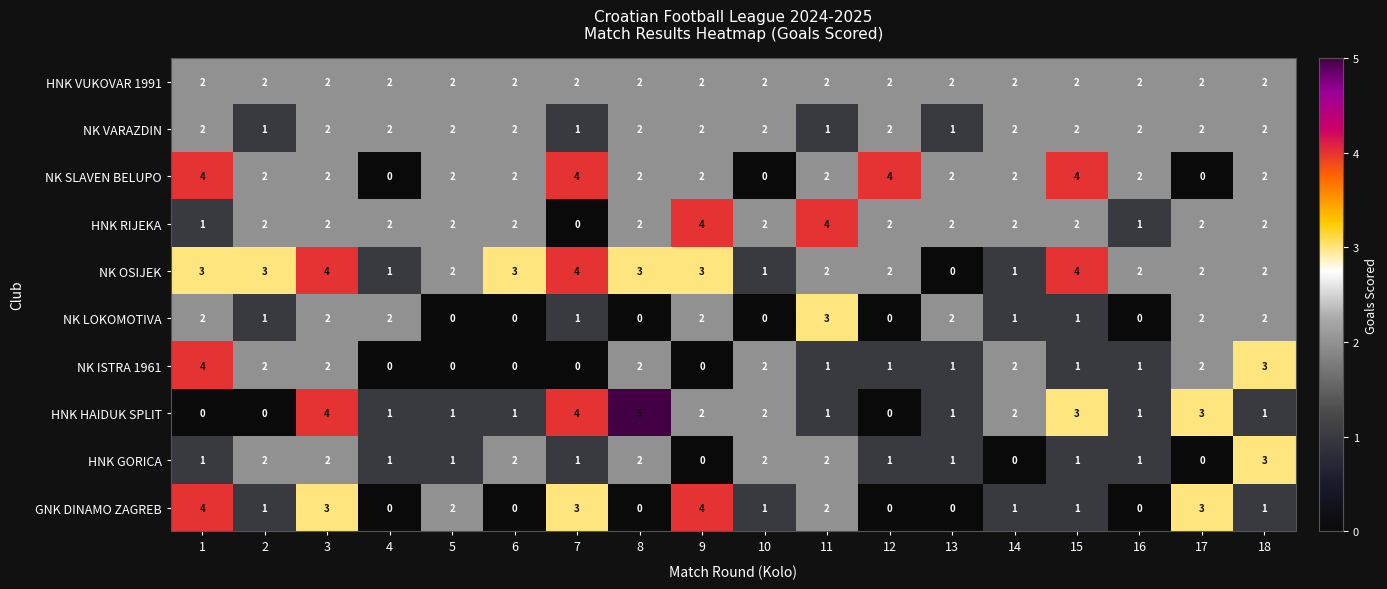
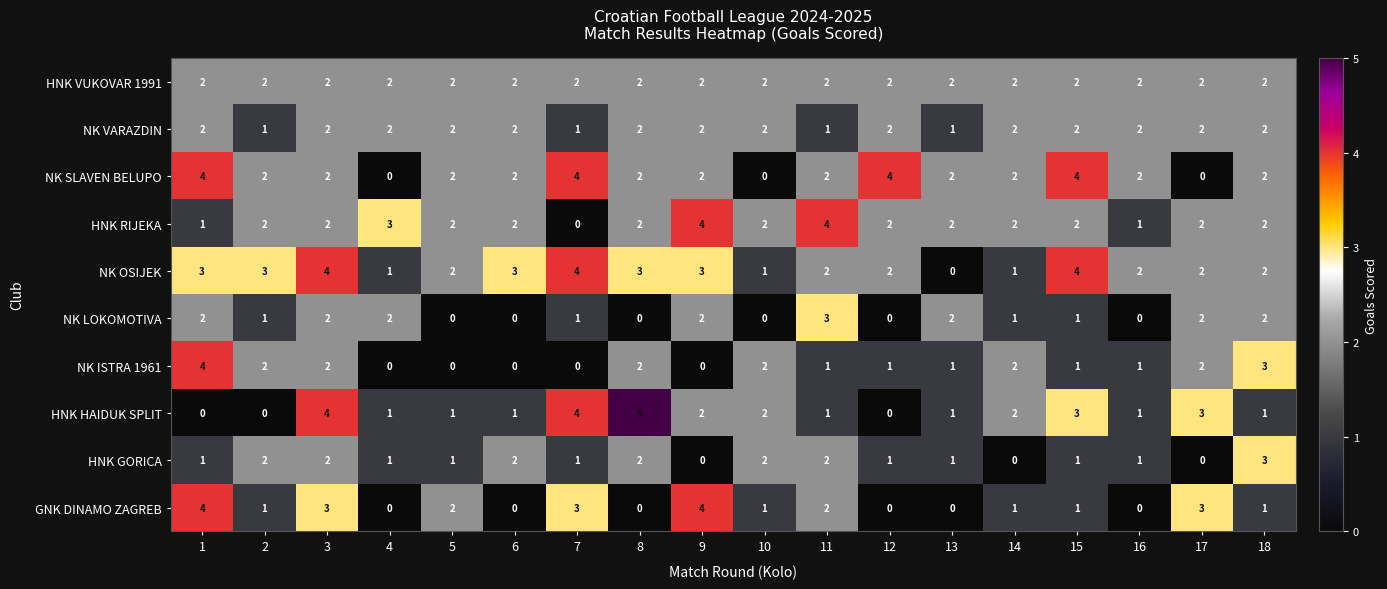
  {
    "HNK VUKOVAR 1991": {
      "1": 2,
      "2": 2,
      "3": 2,
      "4": 2,
      "5": 2,
      "6": 2,
      "7": 2,
      "8": 2,
      "9": 2,
      "10": 2,
      "11": 2,
      "12": 2,
      "13": 2,
      "14": 2,
      "15": 2,
      "16": 2,
      "17": 2,
      "18": 2
    },
    "NK VARAZDIN": {
      "1": 2,
      "2": 1,
      "3": 2,
      "4": 2,
      "5": 2,
      "6": 2,
      "7": 1,
      "8": 2,
      "9": 2,
      "10": 2,
      "11": 1,
      "12": 2,
      "13": 1,
      "14": 2,
      "15": 2,
      "16": 2,
      "17": 2,
      "18": 2
    },
    "NK SLAVEN BELUPO": {
      "1": 4,
      "2": 2,
      "3": 2,
      "4": 0,
      "5": 2,
      "6": 2,
      "7": 4,
      "8": 2,
      "9": 2,
      "10": 0,
      "11": 2,
      "12": 4,
      "13": 2,
      "14": 2,
      "15": 4,
      "16": 2,
      "17": 0,
      "18": 2
    },
    "HNK RIJEKA": {
      "1": 1,
      "2": 2,
      "3": 2,
-     "4": 2,
+     "4": 3,
      "5": 2,
      "6": 2,
      "7": 0,
      "8": 2,
      "9": 4,
      "10": 2,
      "11": 4,
      "12": 2,
      "13": 2,
      "14": 2,
      "15": 2,
      "16": 1,
      "17": 2,
      "18": 2
    },
    "NK OSIJEK": {
      "1": 3,
      "2": 3,
      "3": 4,
      "4": 1,
      "5": 2,
      "6": 3,
      "7": 4,
      "8": 3,
      "9": 3,
      "10": 1,
      "11": 2,
      "12": 2,
      "13": 0,
      "14": 1,
      "15": 4,
      "16": 2,
      "17": 2,
      "18": 2
    },
    "NK LOKOMOTIVA": {
      "1": 2,
      "2": 1,
      "3": 2,
      "4": 2,
      "5": 0,
      "6": 0,
      "7": 1,
      "8": 0,
      "9": 2,
      "10": 0,
      "11": 3,
      "12": 0,
      "13": 2,
      "14": 1,
      "15": 1,
      "16": 0,
      "17": 2,
      "18": 2
    },
    "NK ISTRA 1961": {
      "1": 4,
      "2": 2,
      "3": 2,
      "4": 0,
      "5": 0,
      "6": 0,
      "7": 0,
      "8": 2,
      "9": 0,
      "10": 2,
      "11": 1,
      "12": 1,
      "13": 1,
      "14": 2,
      "15": 1,
      "16": 1,
      "17": 2,
      "18": 3
    },
    "HNK HAIDUK SPLIT": {
      "1": 0,
      "2": 0,
      "3": 4,
      "4": 1,
      "5": 1,
      "6": 1,
      "7": 4,
      "8": 5,
      "9": 2,
      "10": 2,
      "11": 1,
      "12": 0,
      "13": 1,
      "14": 2,
      "15": 3,
      "16": 1,
      "17": 3,
      "18": 1
    },
    "HNK GORICA": {
      "1": 1,
      "2": 2,
      "3": 2,
      "4": 1,
      "5": 1,
      "6": 2,
      "7": 1,
      "8": 2,
      "9": 0,
      "10": 2,
      "11": 2,
      "12": 1,
      "13": 1,
      "14": 0,
      "15": 1,
      "16": 1,
      "17": 0,
      "18": 3
    },
    "GNK DINAMO ZAGREB": {
      "1": 4,
      "2": 1,
      "3": 3,
      "4": 0,
      "5": 2,
      "6": 0,
      "7": 3,
      "8": 0,
      "9": 4,
      "10": 1,
      "11": 2,
      "12": 0,
      "13": 0,
      "14": 1,
      "15": 1,
      "16": 0,
      "17": 3,
      "18": 1
    }
  }
